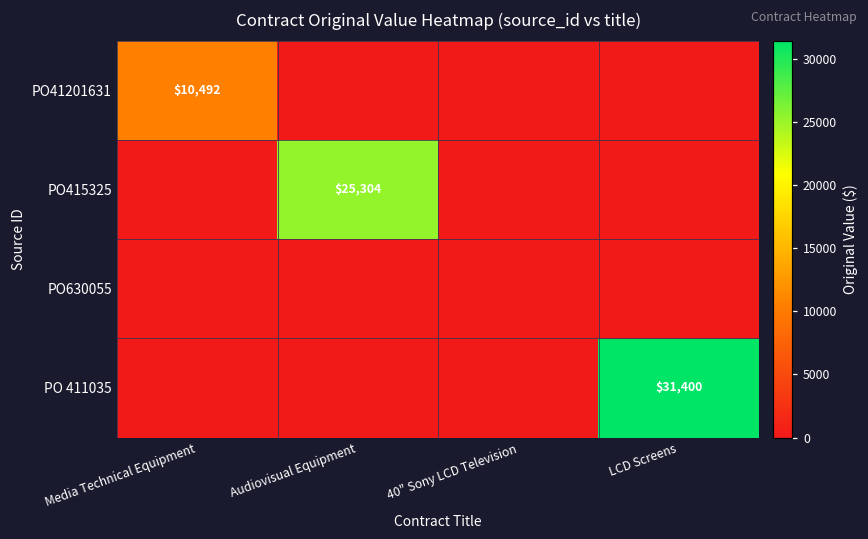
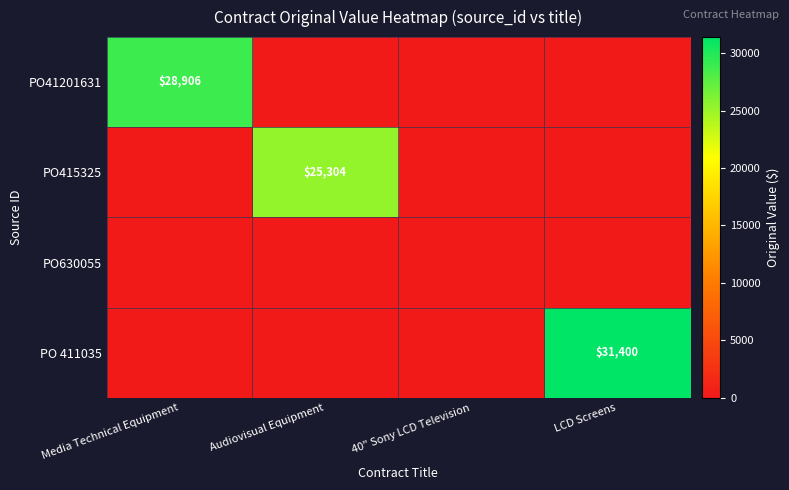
  {
    "PO41201631": {
-     "Media Technical Equipment": "$10,492"
+     "Media Technical Equipment": "$28,906"
    },
    "PO415325": {
      "Audiovisual Equipment": "$25,304"
    },
    "PO 411035": {
      "LCD Screens": "$31,400"
    }
  }
